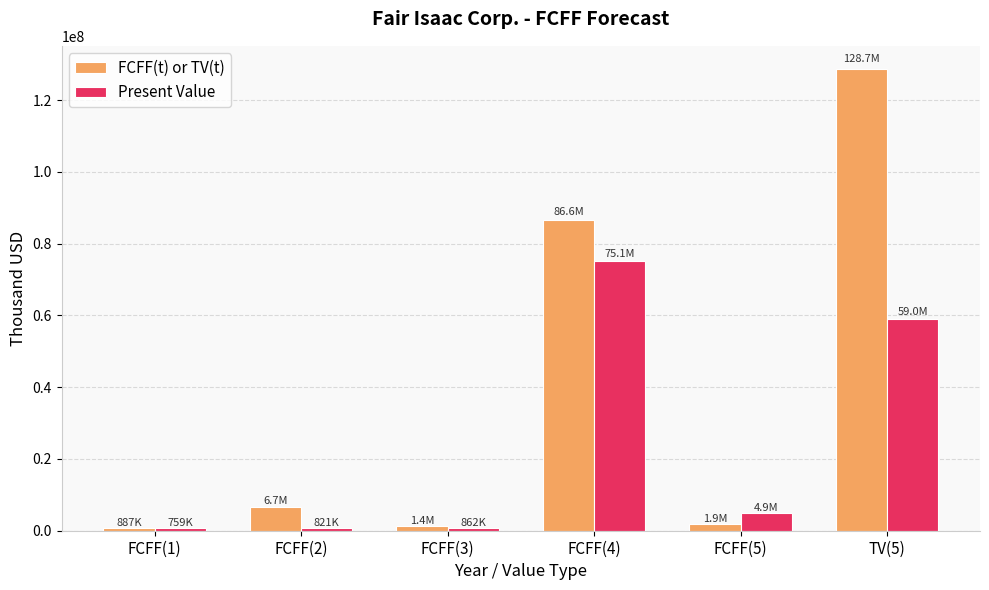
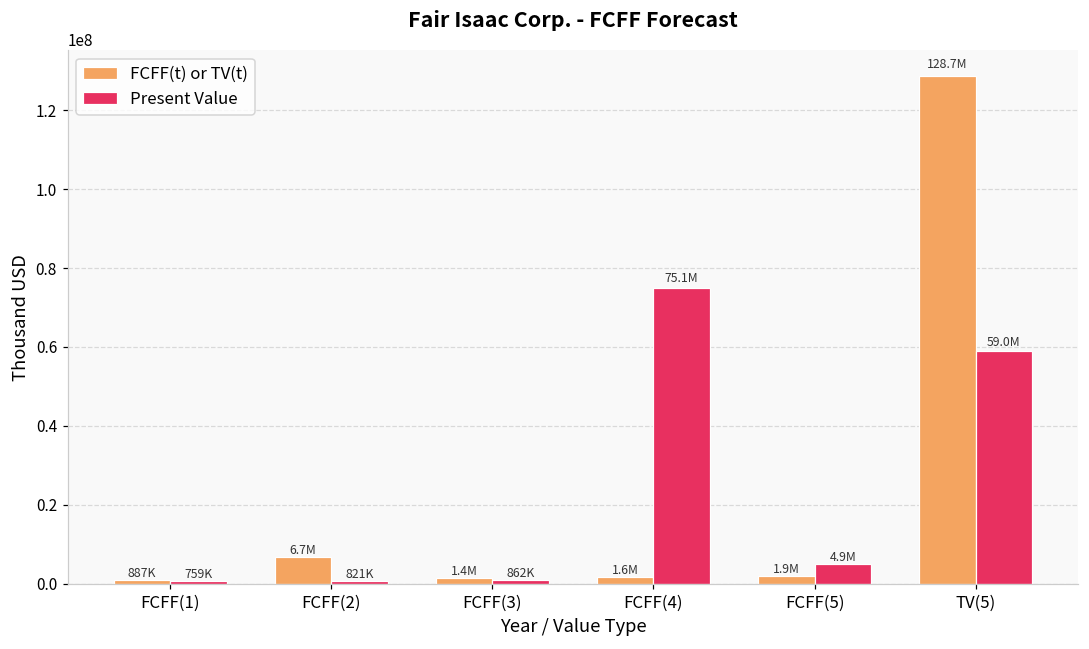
  {
    "FCFF(t) or TV(t)": {
      "FCFF(1)": "887K",
      "FCFF(2)": "6.7M",
      "FCFF(3)": "1.4M",
-     "FCFF(4)": "86.6M",
+     "FCFF(4)": "1.6M",
      "FCFF(5)": "1.9M",
      "TV(5)": "128.7M"
    },
    "Present Value": {
      "FCFF(1)": "759K",
      "FCFF(2)": "821K",
      "FCFF(3)": "862K",
      "FCFF(4)": "75.1M",
      "FCFF(5)": "4.9M",
      "TV(5)": "59.0M"
    }
  }
